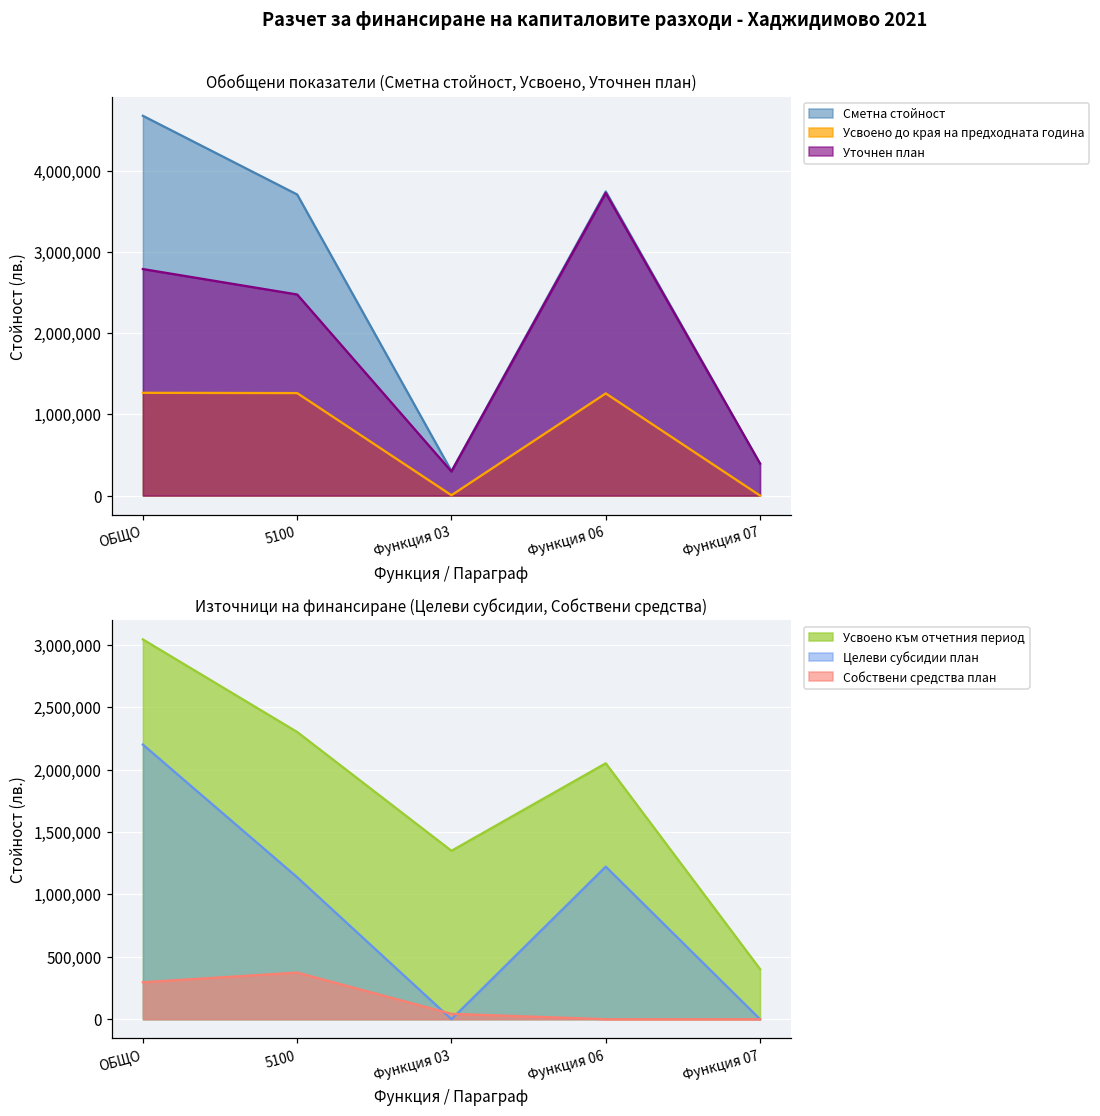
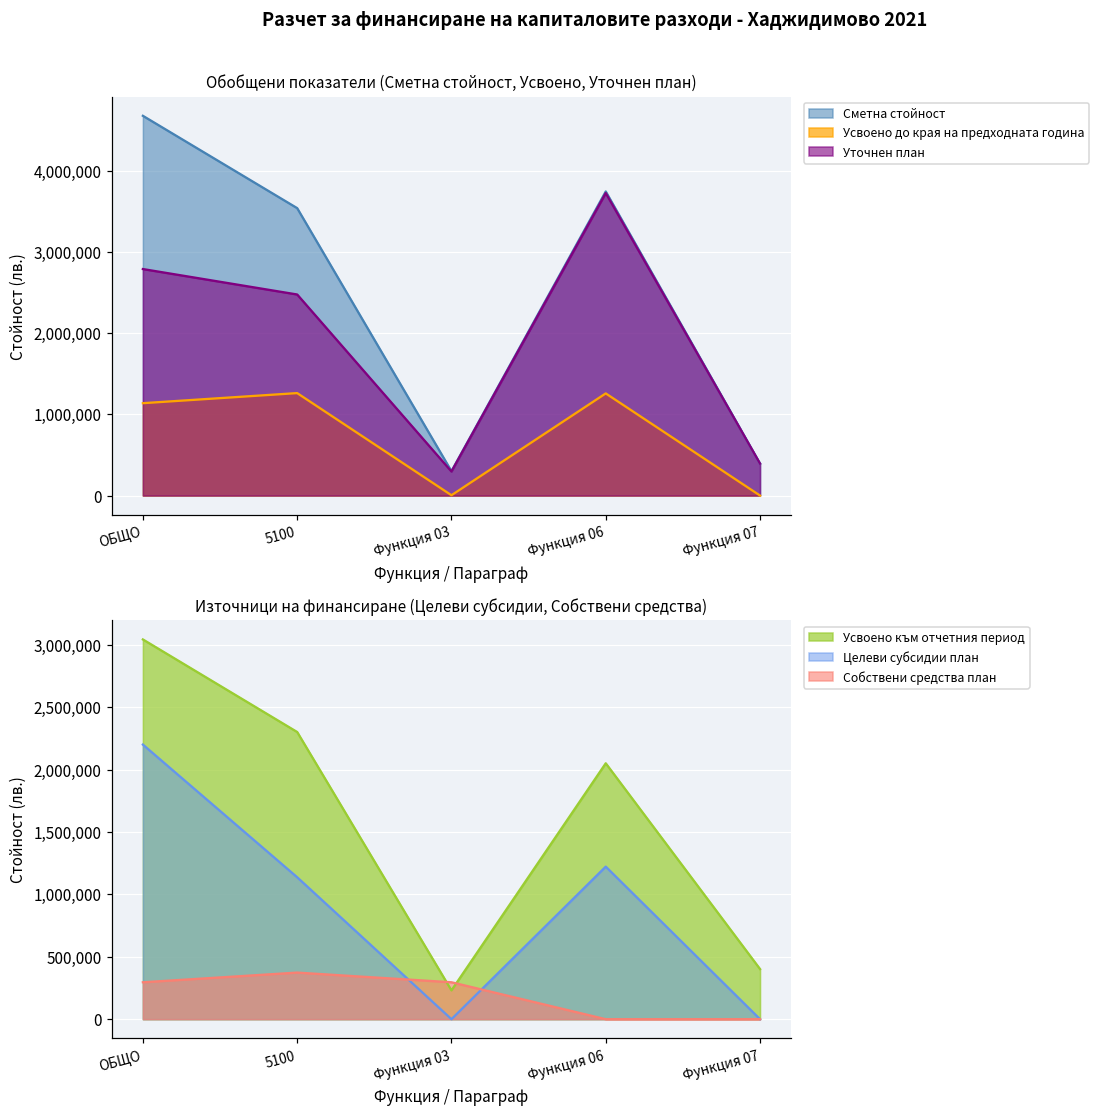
  {
    "Обобщени показатели (Сметна стойност, Усвоено, Уточнен план)": {
      "Сметна стойност": {
        "ОБЩО": "4,700,000",
-       "5100": "3,700,000"
+       "5100": "3,500,000"
      },
      "Усвоено до края на предходната година": {
-       "ОБЩО": "1,300,000",
+       "ОБЩО": "1,100,000",
        "5100": "1,300,000",
        "Функция 03": "0",
        "Функция 06": "1,300,000",
        "Функция 07": "0"
      },
      "Уточнен план": {
        "ОБЩО": "2,800,000",
        "5100": "2,500,000"
      }
    },
    "Източници на финансиране (Целеви субсидии, Собствени средства)": {
      "Усвоено към отчетния период": {
        "ОБЩО": "3,040,000",
        "5100": "2,300,000",
-       "Функция 03": "1,350,000",
+       "Функция 03": "230,000",
        "Функция 06": "2,050,000",
        "Функция 07": "400,000"
      },
      "Целеви субсидии план": {
        "ОБЩО": "2,200,000",
        "5100": "1,140,000",
        "Функция 03": "0",
        "Функция 06": "1,220,000"
      },
      "Собствени средства план": {
        "ОБЩО": "300,000",
        "5100": "370,000",
-       "Функция 03": "40,000",
+       "Функция 03": "300,000",
        "Функция 06": "0"
      }
    }
  }
